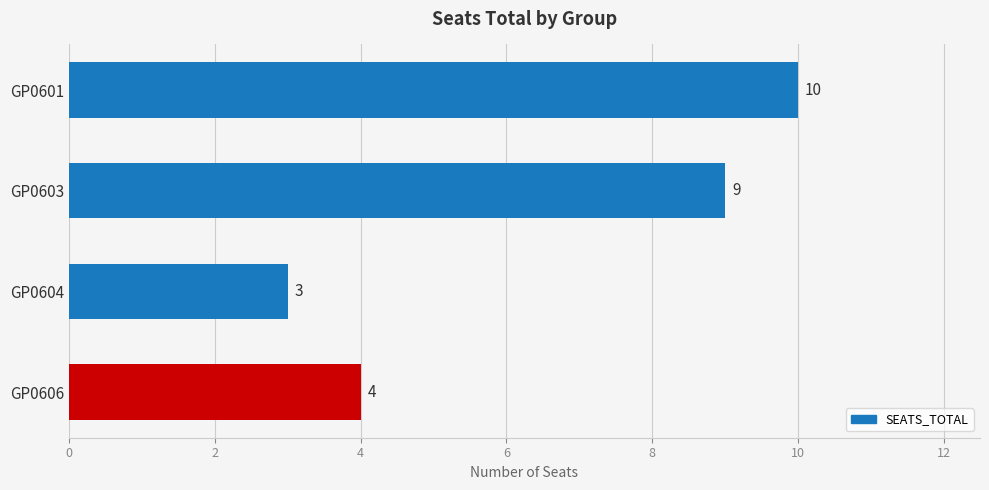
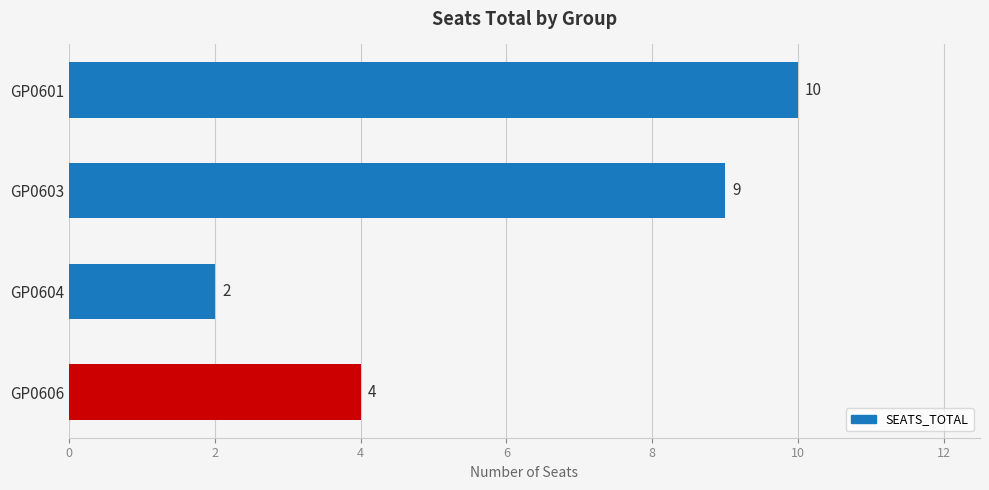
  {
    "GP0601": 10,
    "GP0603": 9,
-   "GP0604": 3,
+   "GP0604": 2,
    "GP0606": 4
  }
